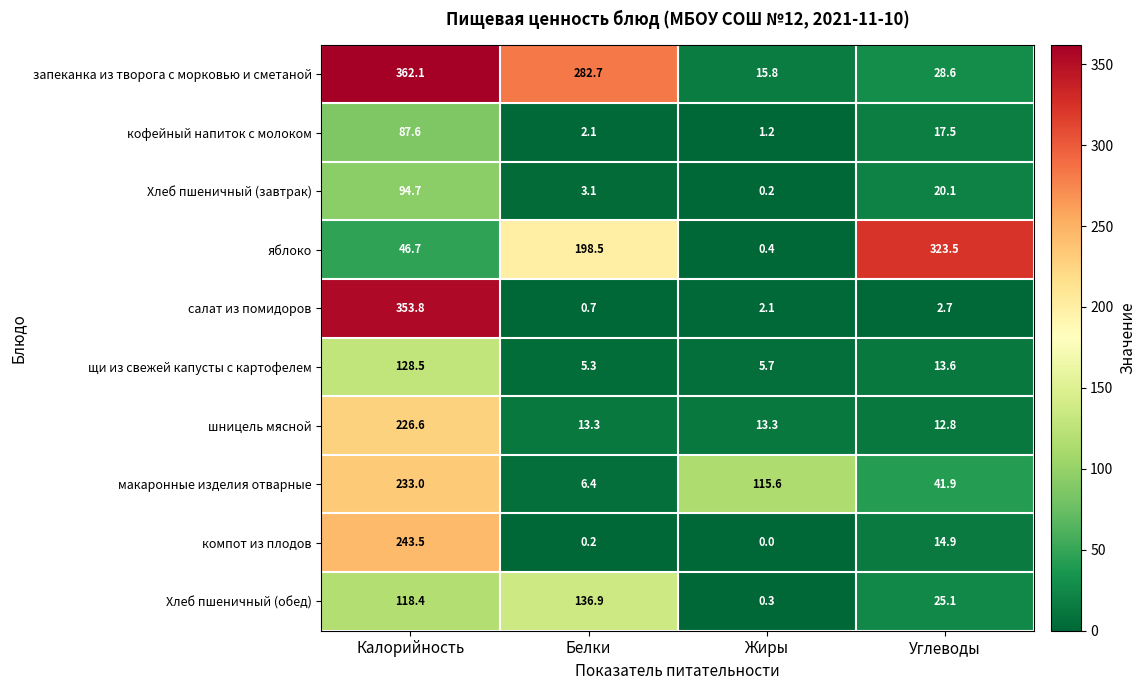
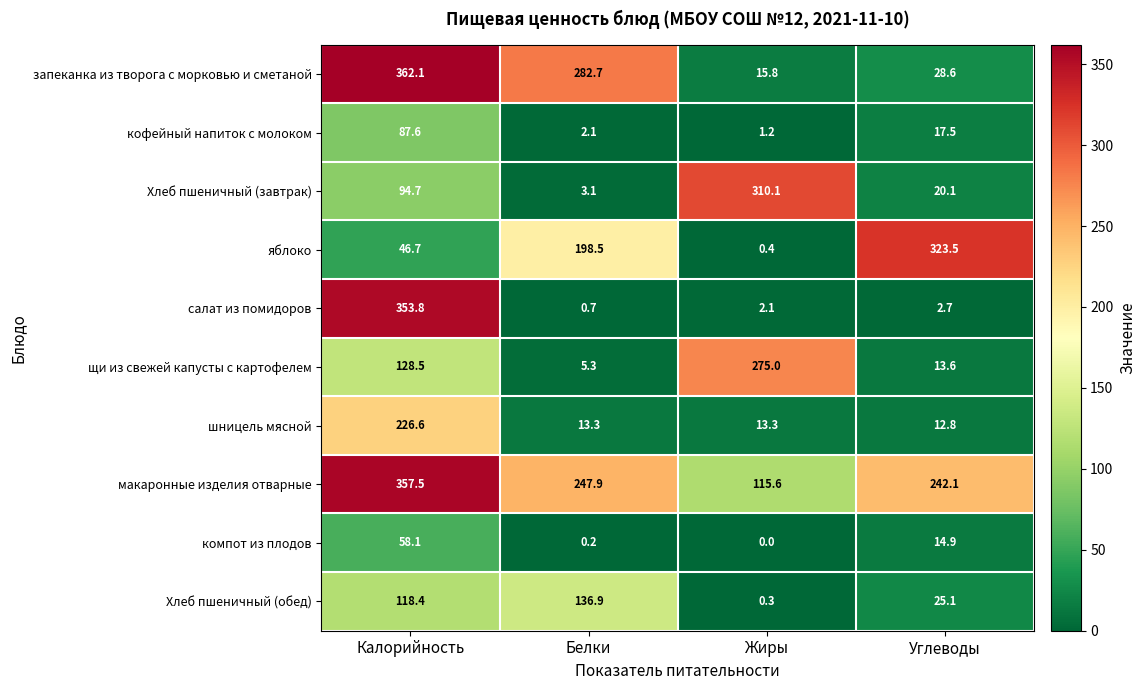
  {
    "запеканка из творога с морковью и сметаной": {
      "Калорийность": 362.1,
      "Белки": 282.7,
      "Жиры": 15.8,
      "Углеводы": 28.6
    },
    "кофейный напиток с молоком": {
      "Калорийность": 87.6,
      "Белки": 2.1,
      "Жиры": 1.2,
      "Углеводы": 17.5
    },
    "Хлеб пшеничный (завтрак)": {
      "Калорийность": 94.7,
      "Белки": 3.1,
-     "Жиры": 0.2,
+     "Жиры": 310.1,
      "Углеводы": 20.1
    },
    "яблоко": {
      "Калорийность": 46.7,
      "Белки": 198.5,
      "Жиры": 0.4,
      "Углеводы": 323.5
    },
    "салат из помидоров": {
      "Калорийность": 353.8,
      "Белки": 0.7,
      "Жиры": 2.1,
      "Углеводы": 2.7
    },
    "щи из свежей капусты с картофелем": {
      "Калорийность": 128.5,
      "Белки": 5.3,
-     "Жиры": 5.7,
+     "Жиры": 275.0,
      "Углеводы": 13.6
    },
    "шницель мясной": {
      "Калорийность": 226.6,
      "Белки": 13.3,
      "Жиры": 13.3,
      "Углеводы": 12.8
    },
    "макаронные изделия отварные": {
-     "Калорийность": 233.0,
-     "Белки": 6.4,
+     "Калорийность": 357.5,
+     "Белки": 247.9,
      "Жиры": 115.6,
-     "Углеводы": 41.9
+     "Углеводы": 242.1
    },
    "компот из плодов": {
-     "Калорийность": 243.5,
+     "Калорийность": 58.1,
      "Белки": 0.2,
      "Жиры": 0.0,
      "Углеводы": 14.9
    },
    "Хлеб пшеничный (обед)": {
      "Калорийность": 118.4,
      "Белки": 136.9,
      "Жиры": 0.3,
      "Углеводы": 25.1
    }
  }
